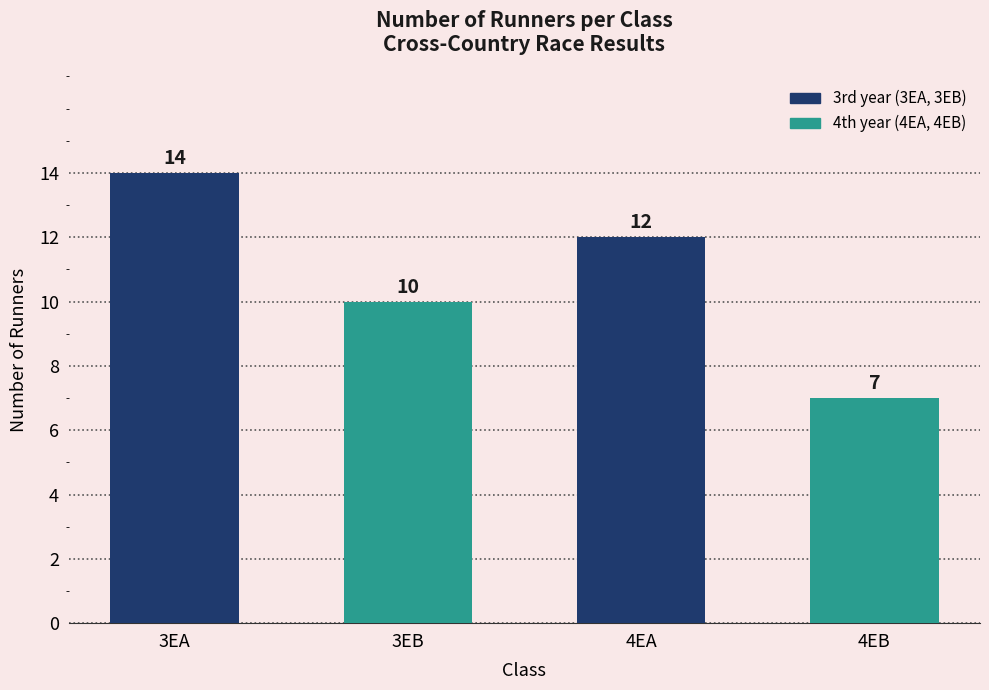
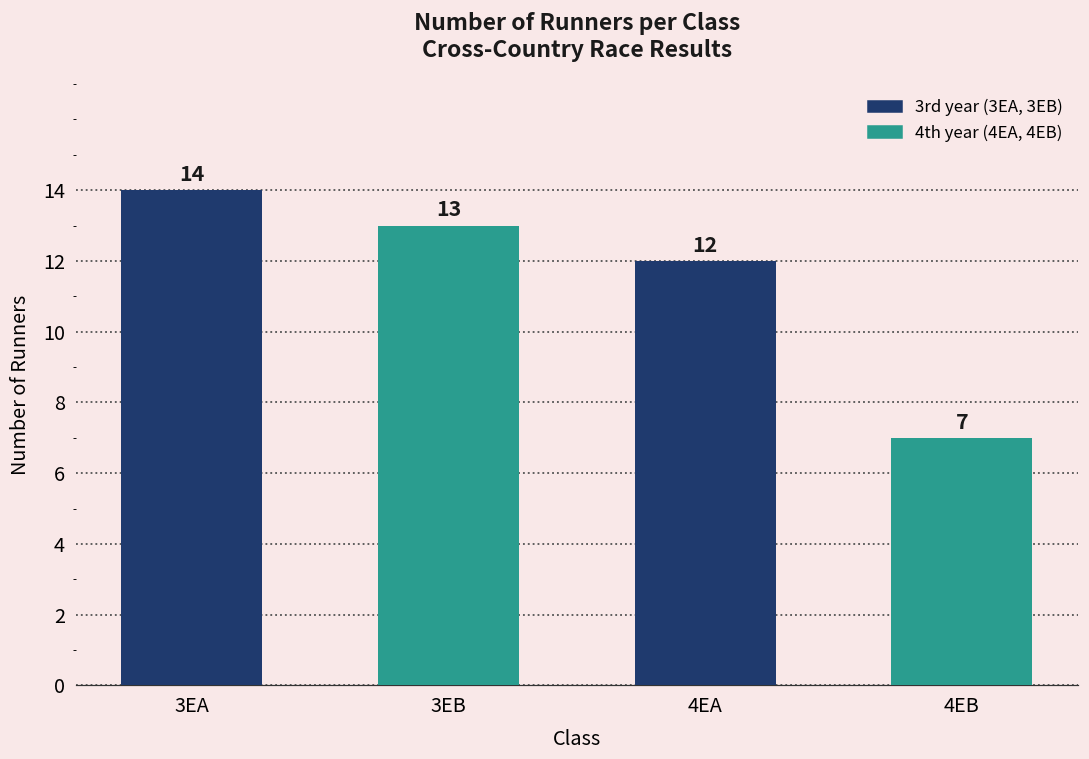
  {
    "3EA": 14,
-   "3EB": 10,
+   "3EB": 13,
    "4EA": 12,
    "4EB": 7
  }
